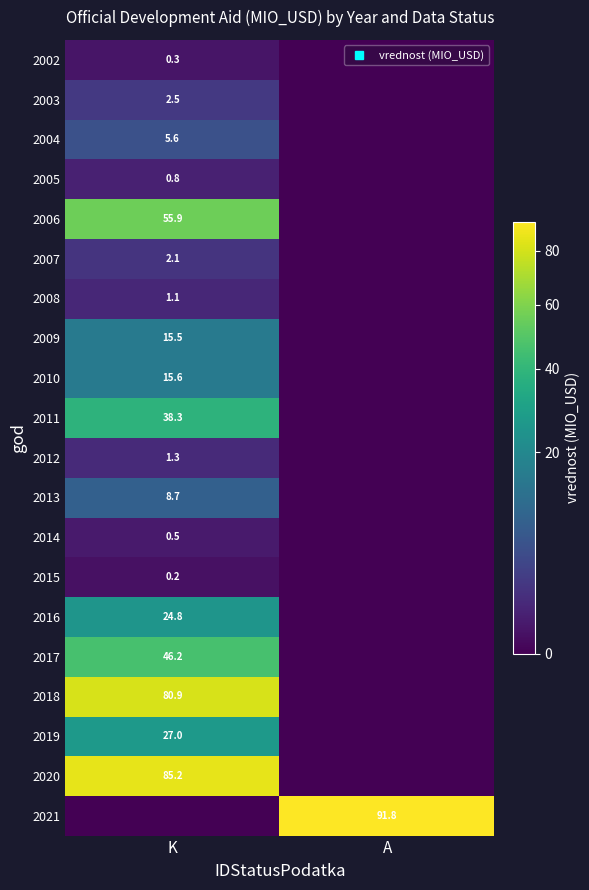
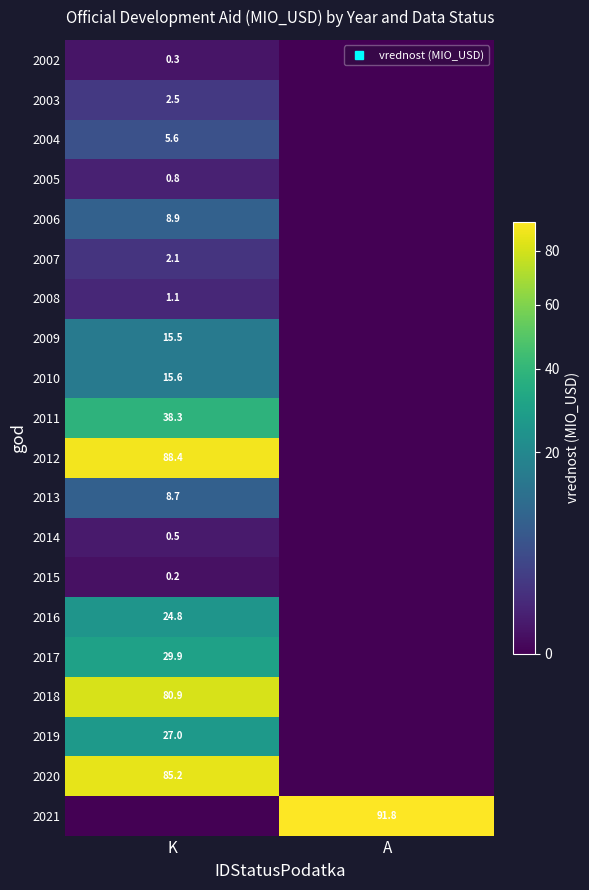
  {
    "2002": {
      "K": 0.3
    },
    "2003": {
      "K": 2.5
    },
    "2004": {
      "K": 5.6
    },
    "2005": {
      "K": 0.8
    },
    "2006": {
-     "K": 55.9
+     "K": 8.9
    },
    "2007": {
      "K": 2.1
    },
    "2008": {
      "K": 1.1
    },
    "2009": {
      "K": 15.5
    },
    "2010": {
      "K": 15.6
    },
    "2011": {
      "K": 38.3
    },
    "2012": {
-     "K": 1.3
+     "K": 88.4
    },
    "2013": {
      "K": 8.7
    },
    "2014": {
      "K": 0.5
    },
    "2015": {
      "K": 0.2
    },
    "2016": {
      "K": 24.8
    },
    "2017": {
-     "K": 46.2
+     "K": 29.9
    },
    "2018": {
      "K": 80.9
    },
    "2019": {
      "K": 27.0
    },
    "2020": {
      "K": 85.2
    },
    "2021": {
      "A": 91.8
    }
  }
